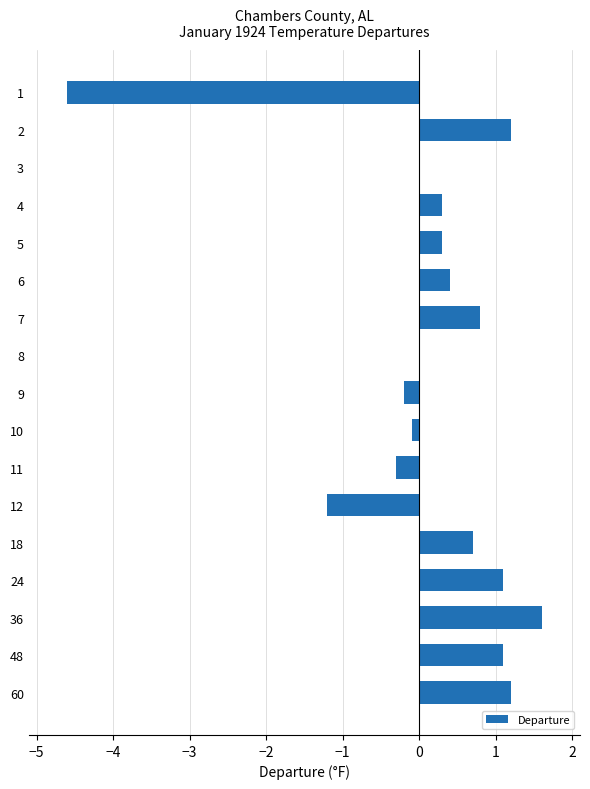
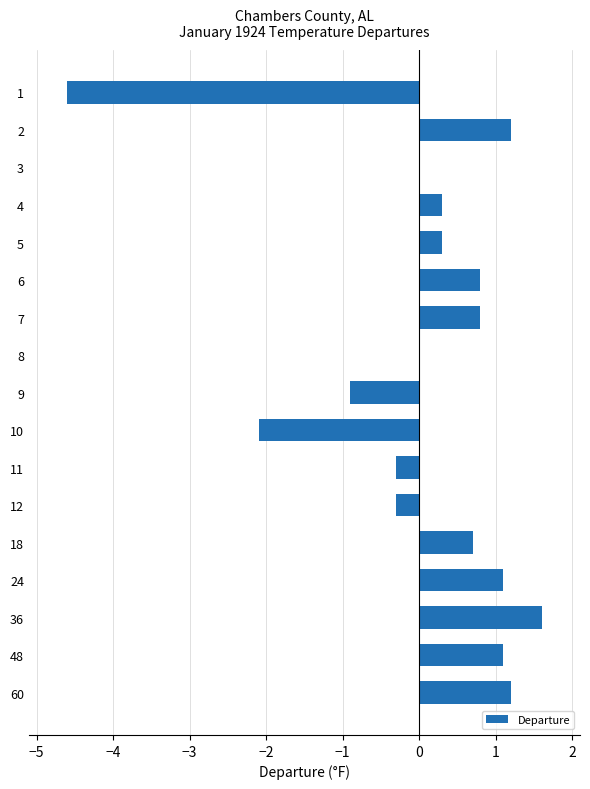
  {
    "1": -4.6,
    "2": 1.2,
    "3": 0.0,
    "4": 0.3,
    "5": 0.3,
-   "6": 0.4,
+   "6": 0.8,
    "7": 0.8,
    "8": 0.0,
-   "9": -0.2,
-   "10": -0.1,
+   "9": -0.9,
+   "10": -2.1,
    "11": -0.3,
-   "12": -1.2,
+   "12": -0.3,
    "18": 0.7,
    "24": 1.1,
    "36": 1.6,
    "48": 1.1,
    "60": 1.2
  }
